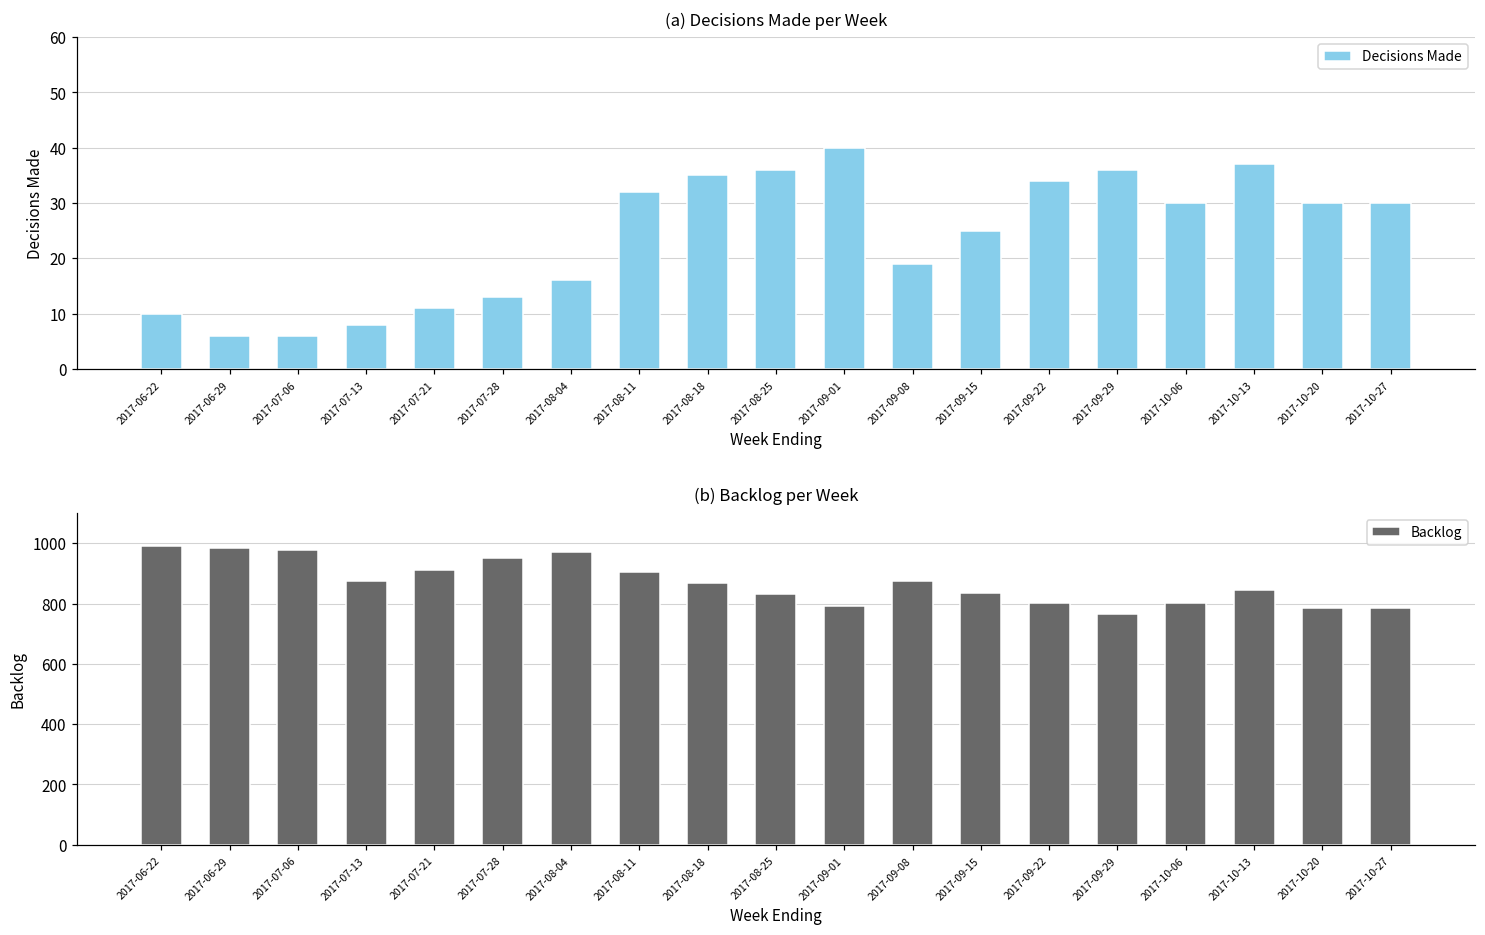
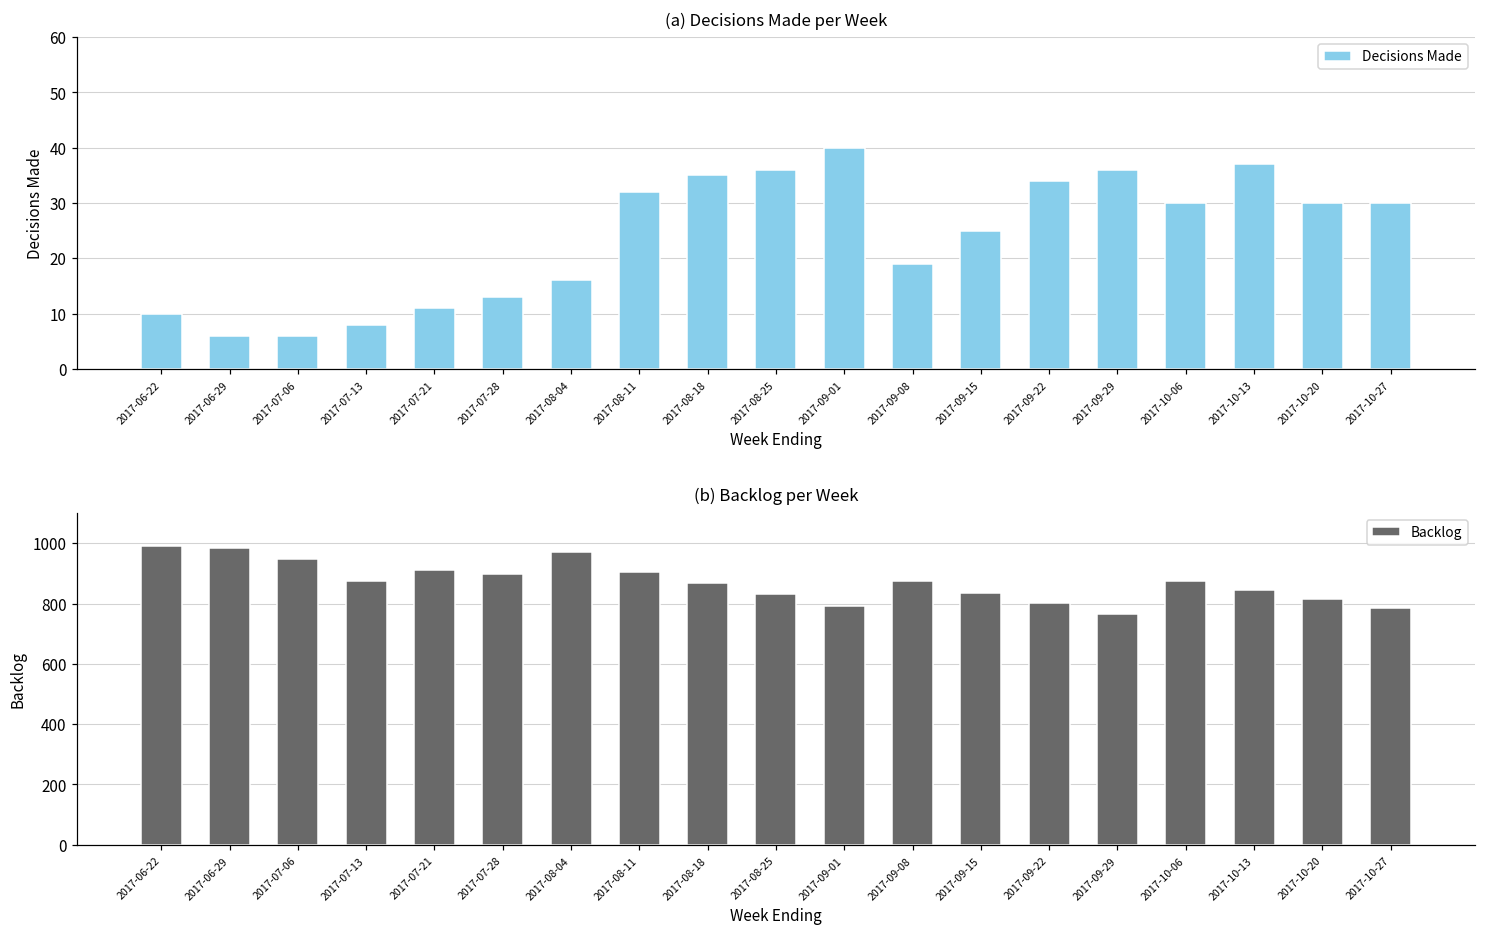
  {
    "(a) Decisions Made per Week": {
      "2017-06-22": 10,
      "2017-06-29": 6,
      "2017-07-06": 6,
      "2017-07-13": 8,
      "2017-07-21": 11,
      "2017-07-28": 13,
      "2017-08-04": 16,
      "2017-08-11": 32,
      "2017-08-18": 35,
      "2017-08-25": 36,
      "2017-09-01": 40,
      "2017-09-08": 19,
      "2017-09-15": 25,
      "2017-09-22": 34,
      "2017-09-29": 36,
      "2017-10-06": 30,
      "2017-10-13": 37,
      "2017-10-20": 30,
      "2017-10-27": 30
    },
    "(b) Backlog per Week": {
      "2017-06-22": 990,
      "2017-06-29": 980,
-     "2017-07-06": 980,
+     "2017-07-06": 950,
      "2017-07-13": 870,
      "2017-07-21": 910,
-     "2017-07-28": 950,
+     "2017-07-28": 900,
      "2017-08-04": 970,
      "2017-08-11": 900,
      "2017-08-18": 870,
      "2017-08-25": 830,
      "2017-09-01": 790,
      "2017-09-08": 880,
      "2017-09-15": 840,
      "2017-09-22": 800,
      "2017-09-29": 770,
-     "2017-10-06": 800,
+     "2017-10-06": 880,
      "2017-10-13": 850,
-     "2017-10-20": 780,
+     "2017-10-20": 820,
      "2017-10-27": 790
    }
  }
